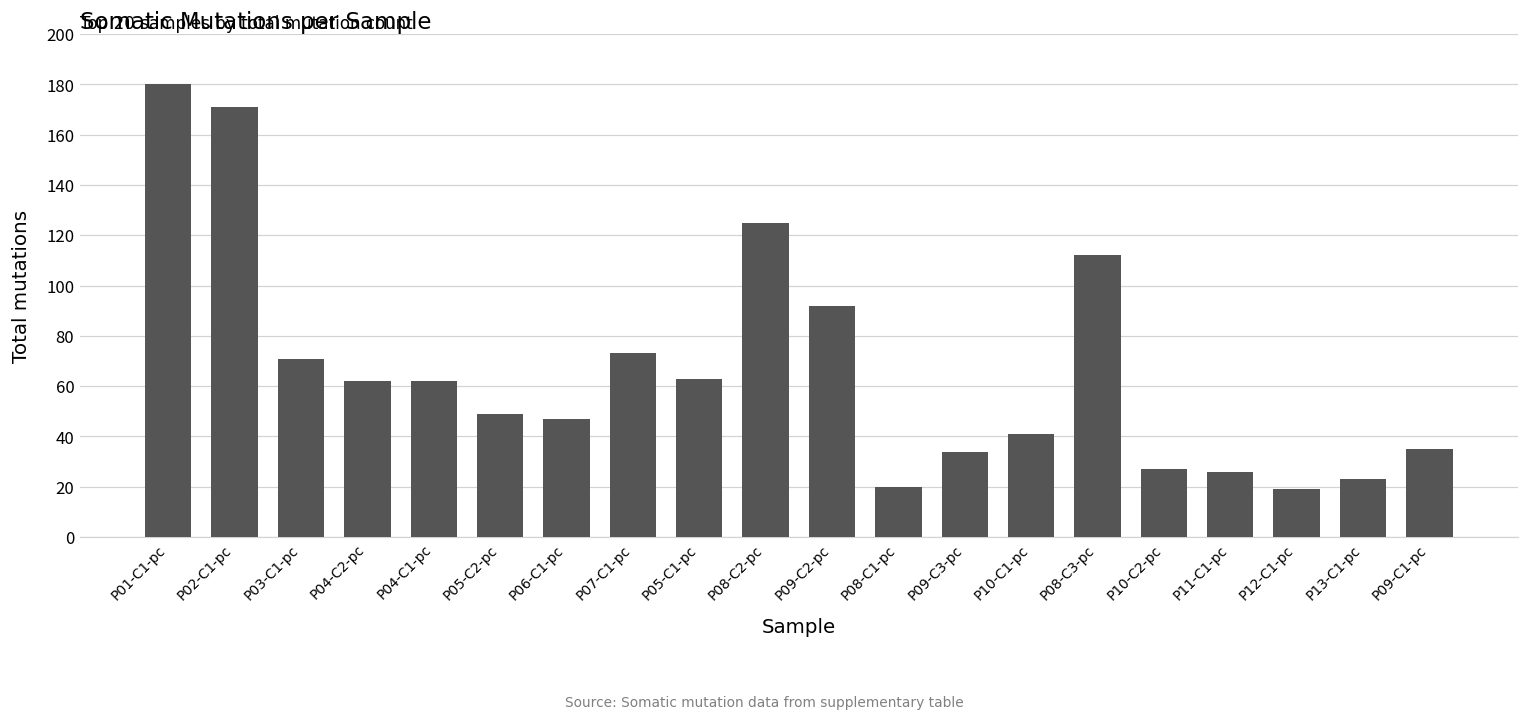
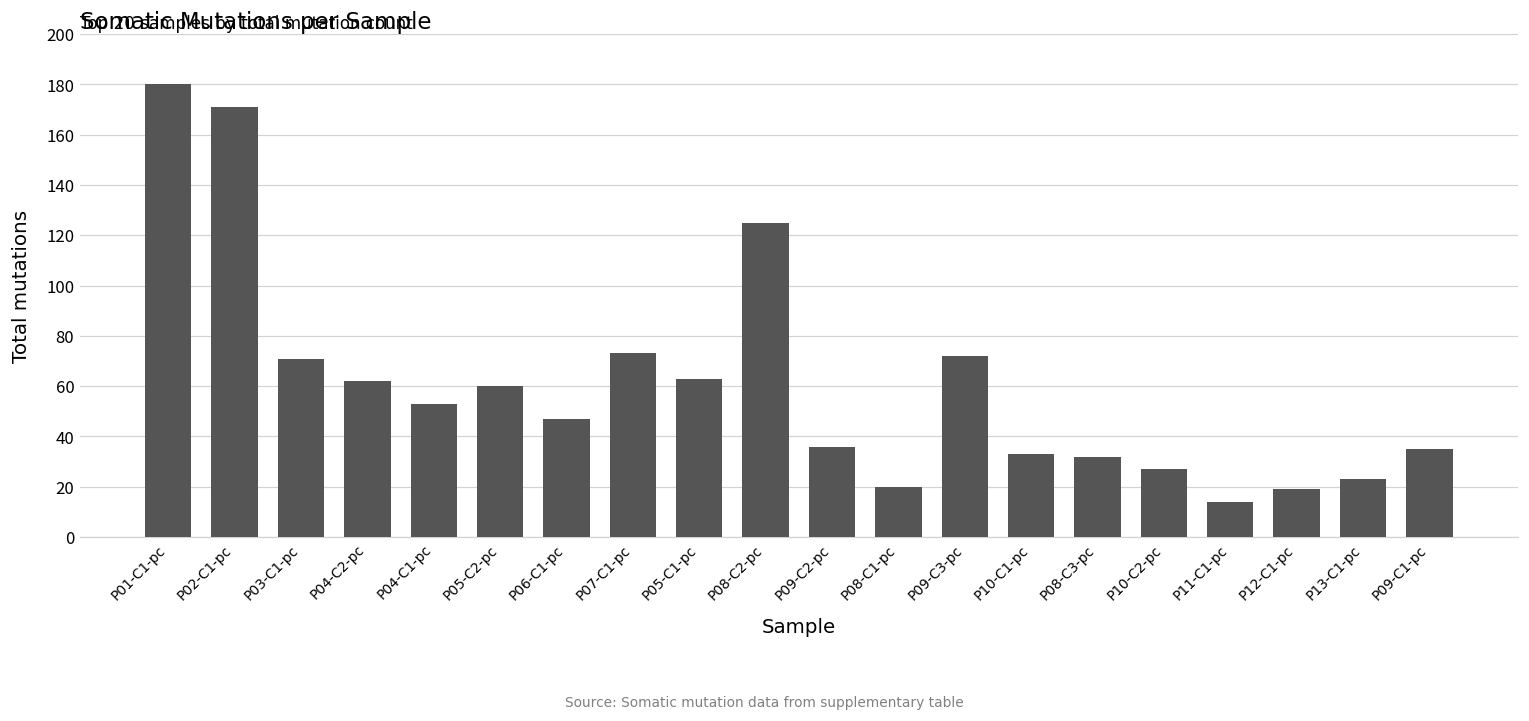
  {
    "P01-C1-pc": 180,
    "P02-C1-pc": 171,
    "P03-C1-pc": 71,
    "P04-C2-pc": 62,
-   "P04-C1-pc": 62,
-   "P05-C2-pc": 49,
+   "P04-C1-pc": 53,
+   "P05-C2-pc": 60,
    "P06-C1-pc": 47,
    "P07-C1-pc": 73,
    "P05-C1-pc": 63,
    "P08-C2-pc": 125,
-   "P09-C2-pc": 92,
+   "P09-C2-pc": 36,
    "P08-C1-pc": 20,
-   "P09-C3-pc": 34,
-   "P10-C1-pc": 41,
-   "P08-C3-pc": 112,
+   "P09-C3-pc": 72,
+   "P10-C1-pc": 33,
+   "P08-C3-pc": 32,
    "P10-C2-pc": 27,
-   "P11-C1-pc": 26,
+   "P11-C1-pc": 14,
    "P12-C1-pc": 19,
    "P13-C1-pc": 23,
    "P09-C1-pc": 35
  }
